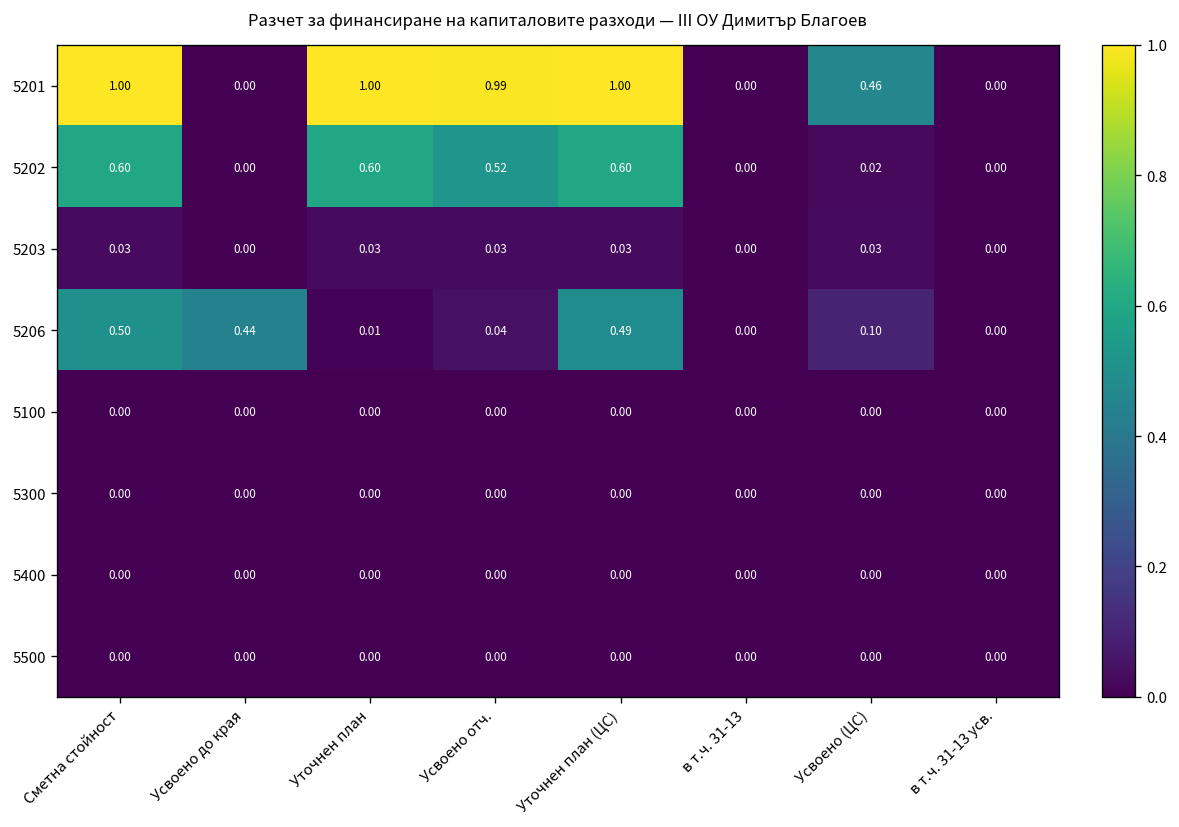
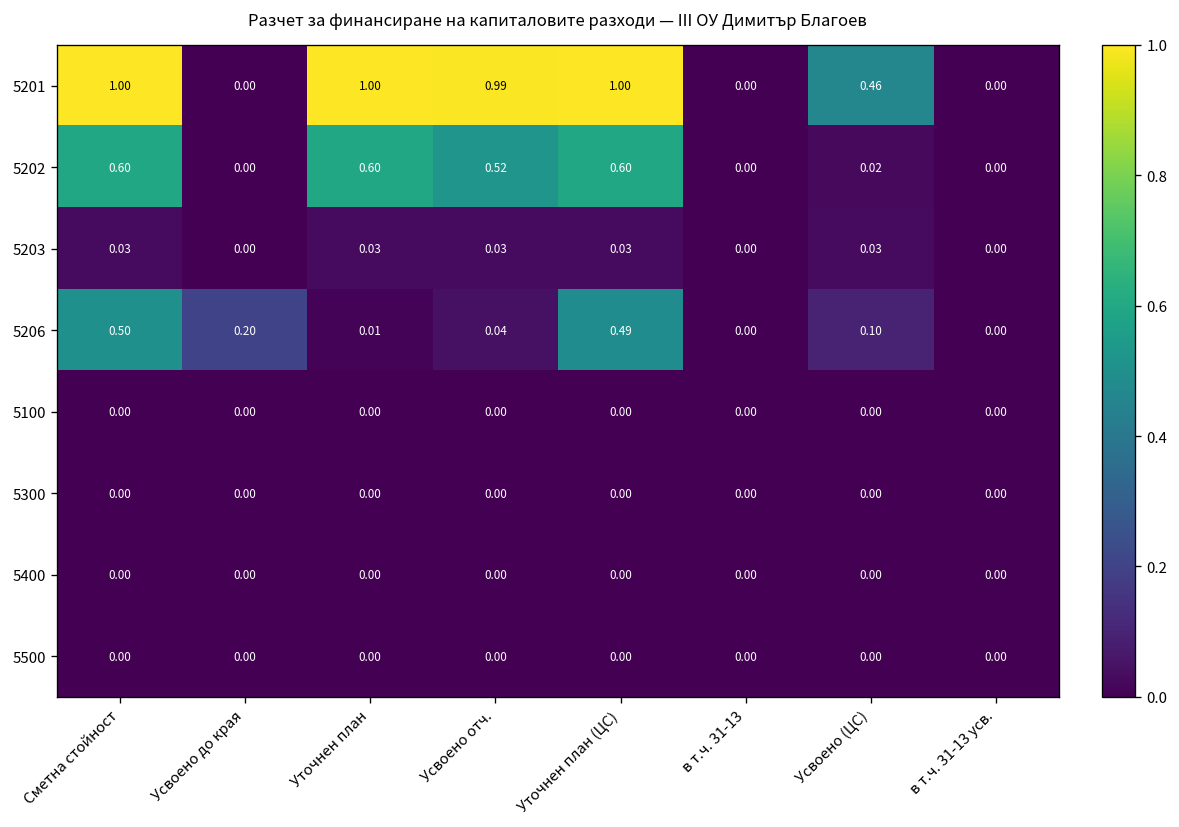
  {
    "5201": {
      "Сметна стойност": 1.00,
      "Усвоено до края": 0.00,
      "Уточнен план": 1.00,
      "Усвоено отч.": 0.99,
      "Уточнен план (ЦС)": 1.00,
      "в т.ч. 31-13": 0.00,
      "Усвоено (ЦС)": 0.46,
      "в т.ч. 31-13 усв.": 0.00
    },
    "5202": {
      "Сметна стойност": 0.60,
      "Усвоено до края": 0.00,
      "Уточнен план": 0.60,
      "Усвоено отч.": 0.52,
      "Уточнен план (ЦС)": 0.60,
      "в т.ч. 31-13": 0.00,
      "Усвоено (ЦС)": 0.02,
      "в т.ч. 31-13 усв.": 0.00
    },
    "5203": {
      "Сметна стойност": 0.03,
      "Усвоено до края": 0.00,
      "Уточнен план": 0.03,
      "Усвоено отч.": 0.03,
      "Уточнен план (ЦС)": 0.03,
      "в т.ч. 31-13": 0.00,
      "Усвоено (ЦС)": 0.03,
      "в т.ч. 31-13 усв.": 0.00
    },
    "5206": {
      "Сметна стойност": 0.50,
-     "Усвоено до края": 0.44,
+     "Усвоено до края": 0.20,
      "Уточнен план": 0.01,
      "Усвоено отч.": 0.04,
      "Уточнен план (ЦС)": 0.49,
      "в т.ч. 31-13": 0.00,
      "Усвоено (ЦС)": 0.10,
      "в т.ч. 31-13 усв.": 0.00
    },
    "5100": {
      "Сметна стойност": 0.00,
      "Усвоено до края": 0.00,
      "Уточнен план": 0.00,
      "Усвоено отч.": 0.00,
      "Уточнен план (ЦС)": 0.00,
      "в т.ч. 31-13": 0.00,
      "Усвоено (ЦС)": 0.00,
      "в т.ч. 31-13 усв.": 0.00
    },
    "5300": {
      "Сметна стойност": 0.00,
      "Усвоено до края": 0.00,
      "Уточнен план": 0.00,
      "Усвоено отч.": 0.00,
      "Уточнен план (ЦС)": 0.00,
      "в т.ч. 31-13": 0.00,
      "Усвоено (ЦС)": 0.00,
      "в т.ч. 31-13 усв.": 0.00
    },
    "5400": {
      "Сметна стойност": 0.00,
      "Усвоено до края": 0.00,
      "Уточнен план": 0.00,
      "Усвоено отч.": 0.00,
      "Уточнен план (ЦС)": 0.00,
      "в т.ч. 31-13": 0.00,
      "Усвоено (ЦС)": 0.00,
      "в т.ч. 31-13 усв.": 0.00
    },
    "5500": {
      "Сметна стойност": 0.00,
      "Усвоено до края": 0.00,
      "Уточнен план": 0.00,
      "Усвоено отч.": 0.00,
      "Уточнен план (ЦС)": 0.00,
      "в т.ч. 31-13": 0.00,
      "Усвоено (ЦС)": 0.00,
      "в т.ч. 31-13 усв.": 0.00
    }
  }
